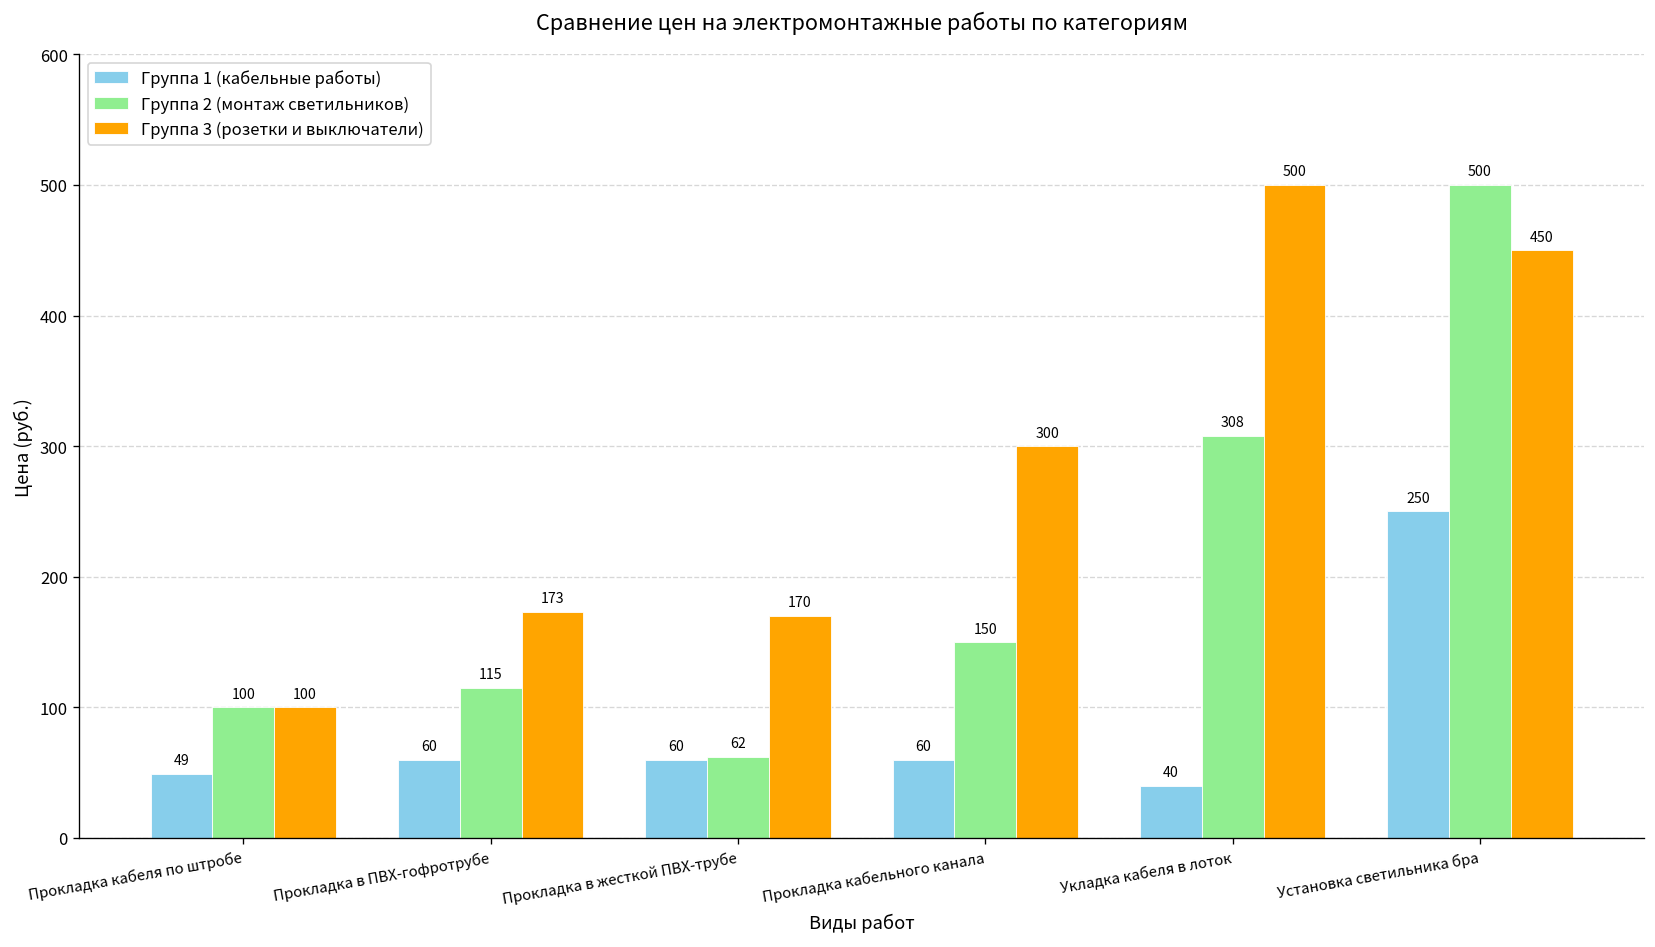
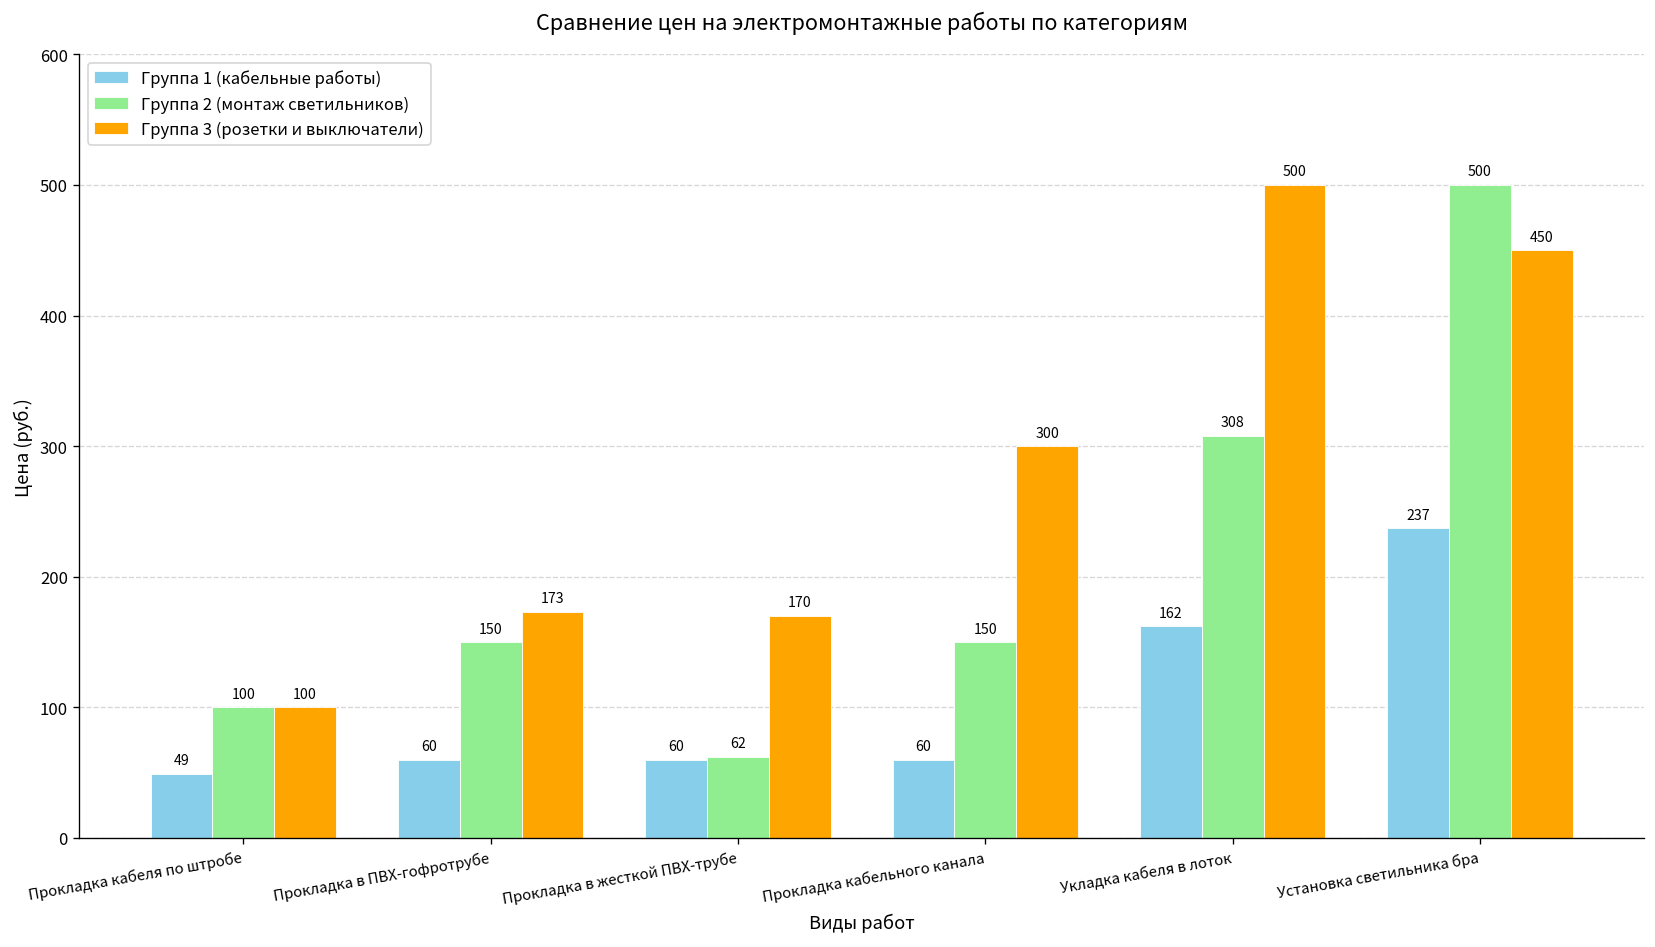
  {
    "Группа 1 (кабельные работы)": {
      "Прокладка кабеля по штробе": 49,
      "Прокладка в ПВХ-гофротрубе": 60,
      "Прокладка в жесткой ПВХ-трубе": 60,
      "Прокладка кабельного канала": 60,
-     "Укладка кабеля в лоток": 40,
-     "Установка светильника бра": 250
+     "Укладка кабеля в лоток": 162,
+     "Установка светильника бра": 237
    },
    "Группа 2 (монтаж светильников)": {
      "Прокладка кабеля по штробе": 100,
-     "Прокладка в ПВХ-гофротрубе": 115,
+     "Прокладка в ПВХ-гофротрубе": 150,
      "Прокладка в жесткой ПВХ-трубе": 62,
      "Прокладка кабельного канала": 150,
      "Укладка кабеля в лоток": 308,
      "Установка светильника бра": 500
    },
    "Группа 3 (розетки и выключатели)": {
      "Прокладка кабеля по штробе": 100,
      "Прокладка в ПВХ-гофротрубе": 173,
      "Прокладка в жесткой ПВХ-трубе": 170,
      "Прокладка кабельного канала": 300,
      "Укладка кабеля в лоток": 500,
      "Установка светильника бра": 450
    }
  }
